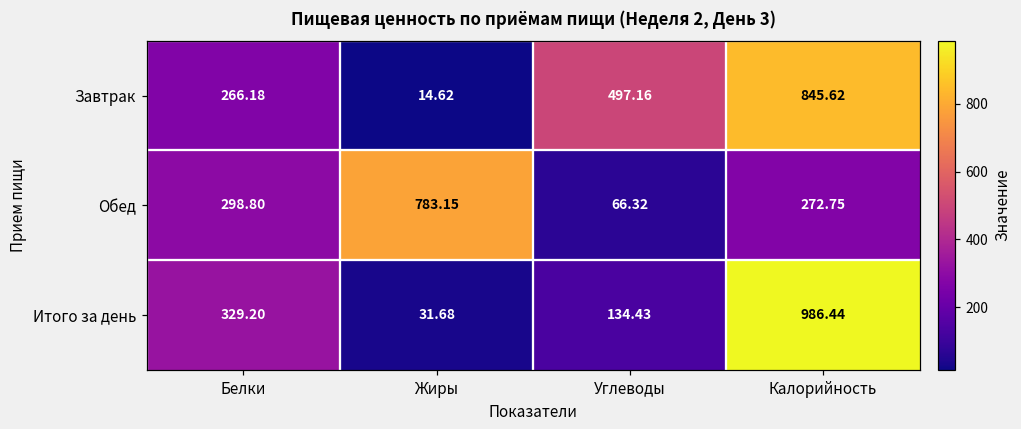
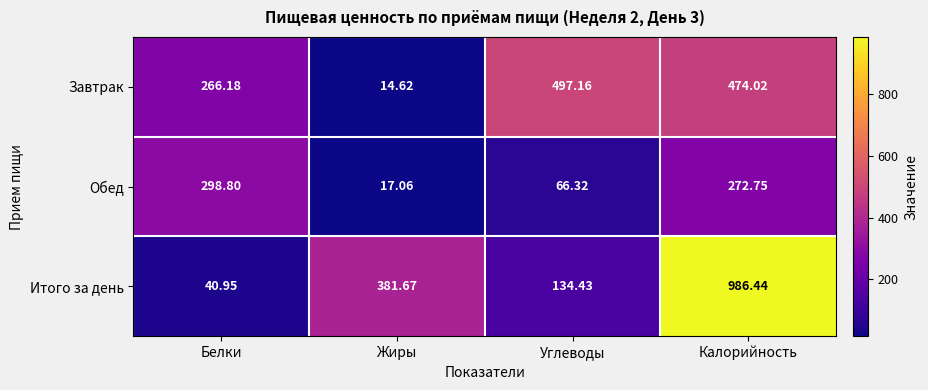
  {
    "Завтрак": {
      "Белки": 266.18,
      "Жиры": 14.62,
      "Углеводы": 497.16,
-     "Калорийность": 845.62
+     "Калорийность": 474.02
    },
    "Обед": {
      "Белки": 298.80,
-     "Жиры": 783.15,
+     "Жиры": 17.06,
      "Углеводы": 66.32,
      "Калорийность": 272.75
    },
    "Итого за день": {
-     "Белки": 329.20,
-     "Жиры": 31.68,
+     "Белки": 40.95,
+     "Жиры": 381.67,
      "Углеводы": 134.43,
      "Калорийность": 986.44
    }
  }
